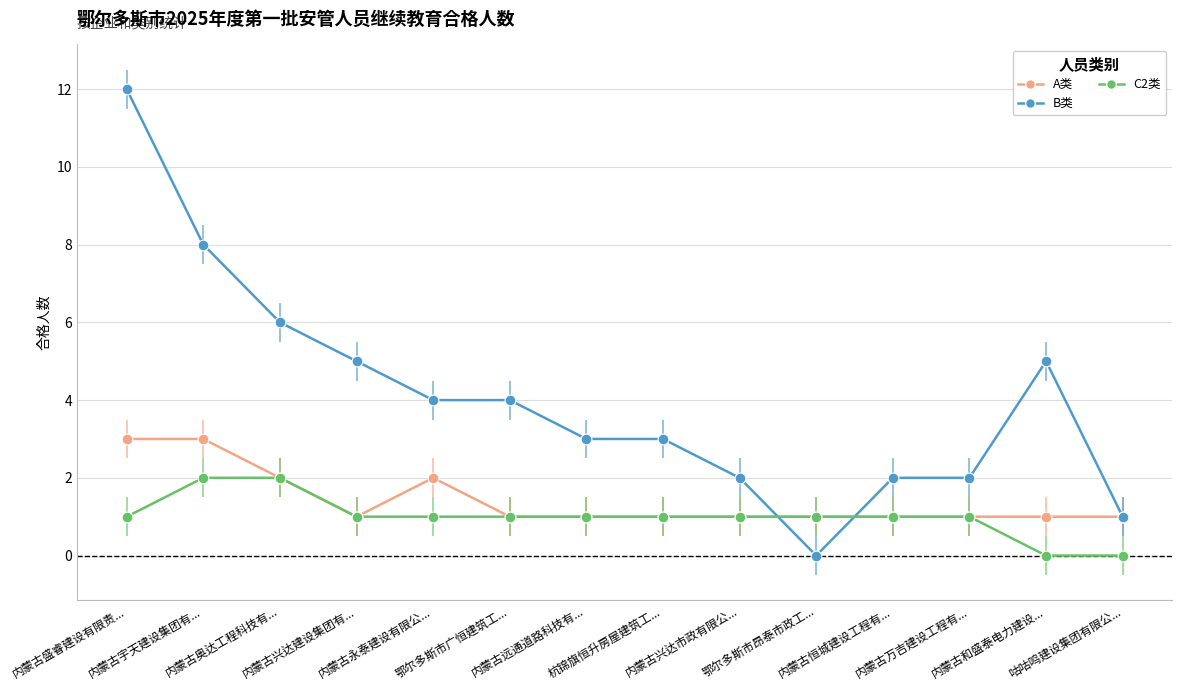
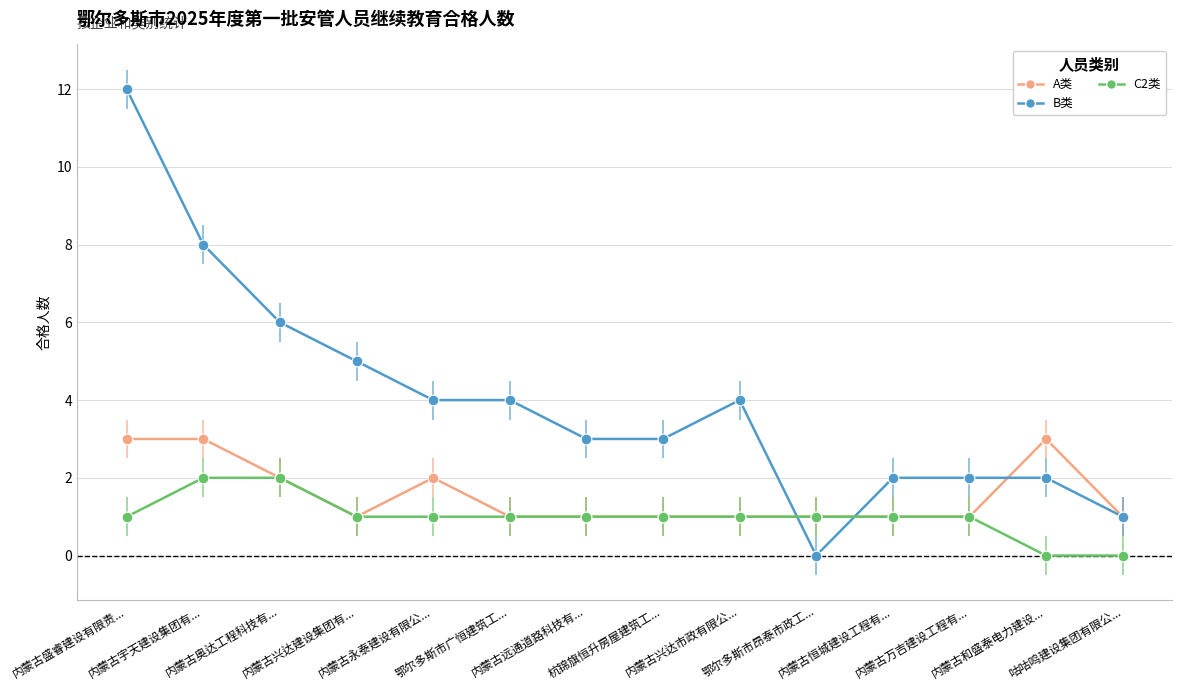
  {
    "A类": {
      "内蒙古盛睿建设有限责...": 3,
      "内蒙古宇天建设集团有...": 3,
      "内蒙古永泰建设有限公...": 2,
-     "内蒙古和盛泰电力建设...": 1
+     "内蒙古和盛泰电力建设...": 3
    },
    "B类": {
      "内蒙古盛睿建设有限责...": 12,
      "内蒙古宇天建设集团有...": 8,
      "内蒙古奥达工程科技有...": 6,
      "内蒙古兴达建设集团有...": 5,
      "内蒙古永泰建设有限公...": 4,
      "鄂尔多斯市广恒建筑工...": 4,
      "内蒙古远通道路科技有...": 3,
      "杭锦旗恒升房屋建筑工...": 3,
-     "内蒙古兴达市政有限公...": 2,
+     "内蒙古兴达市政有限公...": 4,
      "鄂尔多斯市昂泰市政工...": 0,
      "内蒙古恒城建设工程有...": 2,
      "内蒙古万吉建设工程有...": 2,
-     "内蒙古和盛泰电力建设...": 5
+     "内蒙古和盛泰电力建设...": 2
    },
    "C2类": {
      "内蒙古盛睿建设有限责...": 1,
      "内蒙古宇天建设集团有...": 2,
      "内蒙古永泰建设有限公...": 1,
      "内蒙古和盛泰电力建设...": 0,
      "咕咕鸣建设集团有限公...": 0
    }
  }
